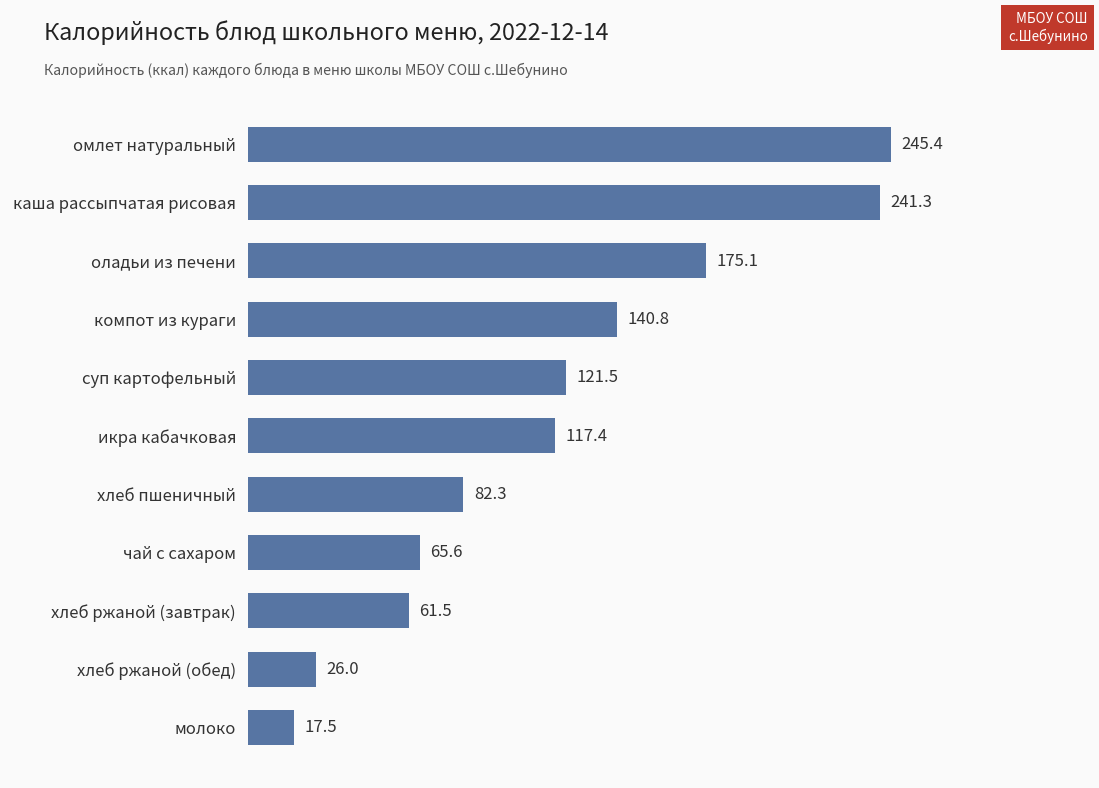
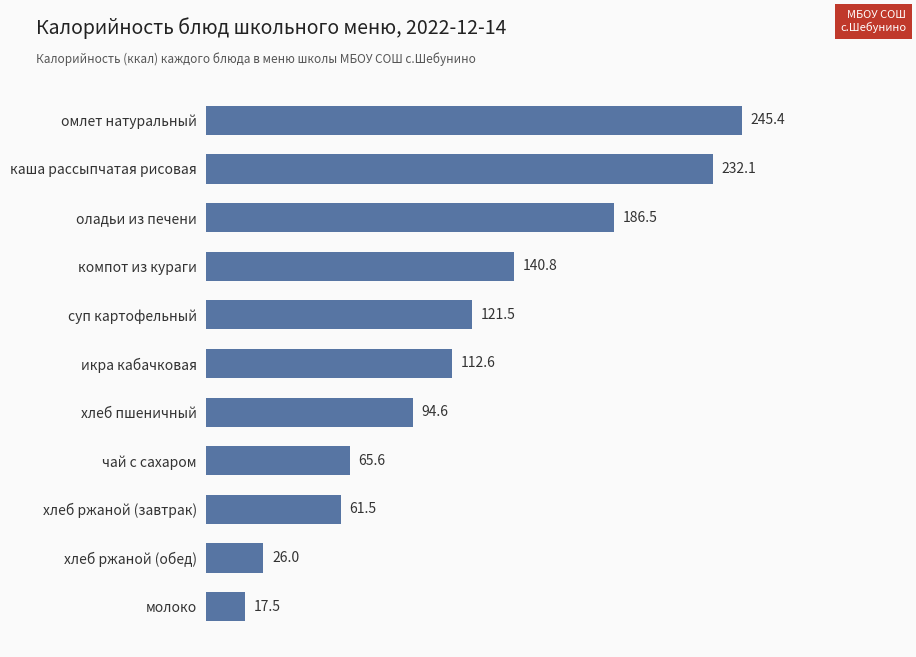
  {
    "омлет натуральный": 245.4,
-   "каша рассыпчатая рисовая": 241.3,
-   "оладьи из печени": 175.1,
+   "каша рассыпчатая рисовая": 232.1,
+   "оладьи из печени": 186.5,
    "компот из кураги": 140.8,
    "суп картофельный": 121.5,
-   "икра кабачковая": 117.4,
-   "хлеб пшеничный": 82.3,
+   "икра кабачковая": 112.6,
+   "хлеб пшеничный": 94.6,
    "чай с сахаром": 65.6,
    "хлеб ржаной (завтрак)": 61.5,
    "хлеб ржаной (обед)": 26.0,
    "молоко": 17.5
  }
